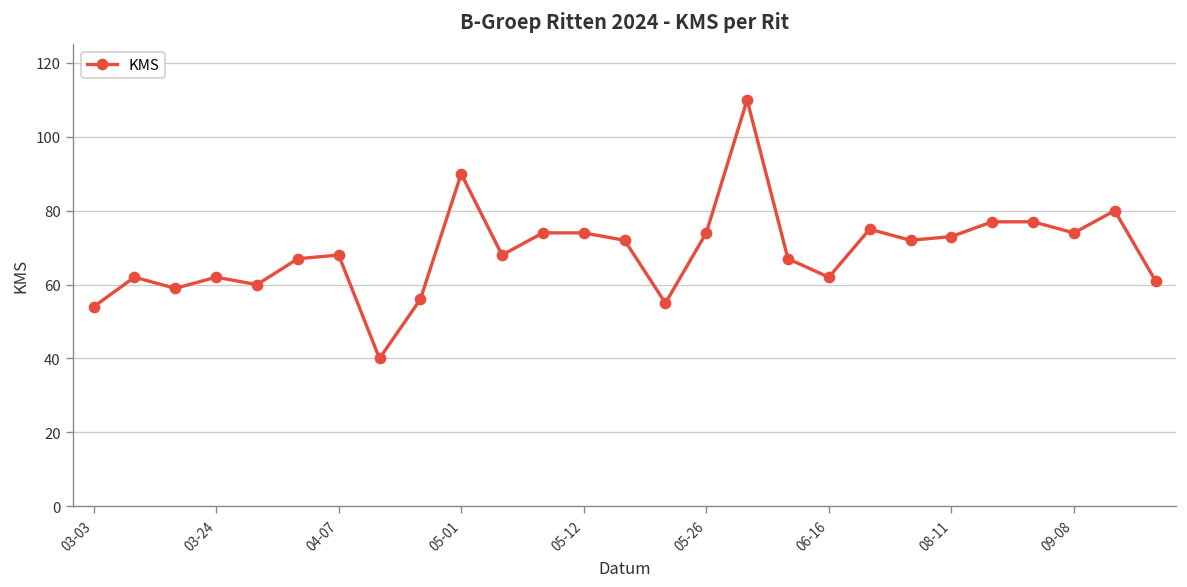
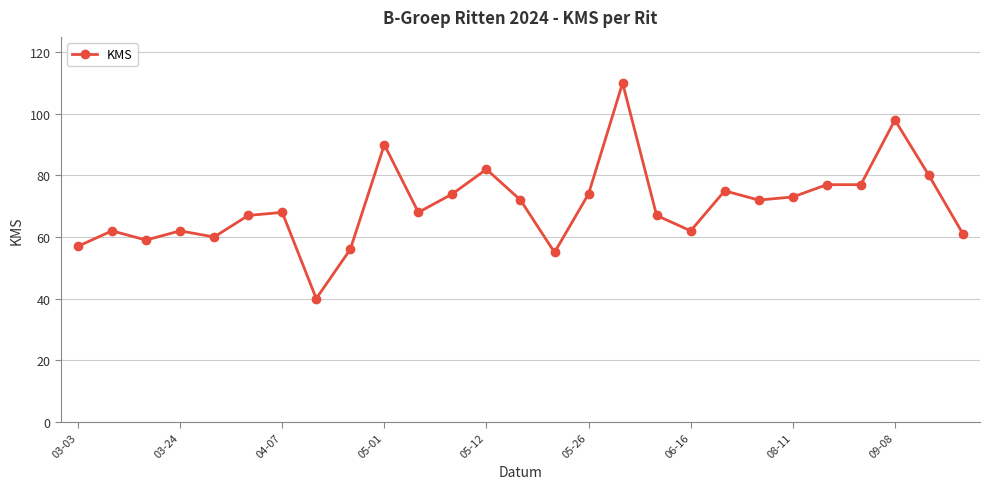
  {
-   "03-03": 54,
+   "03-03": 57,
    "03-24": 62,
    "04-07": 68,
    "05-01": 90,
-   "05-12": 74,
+   "05-12": 82,
    "05-26": 74,
    "06-16": 62,
    "08-11": 73,
-   "09-08": 74
+   "09-08": 98
  }
